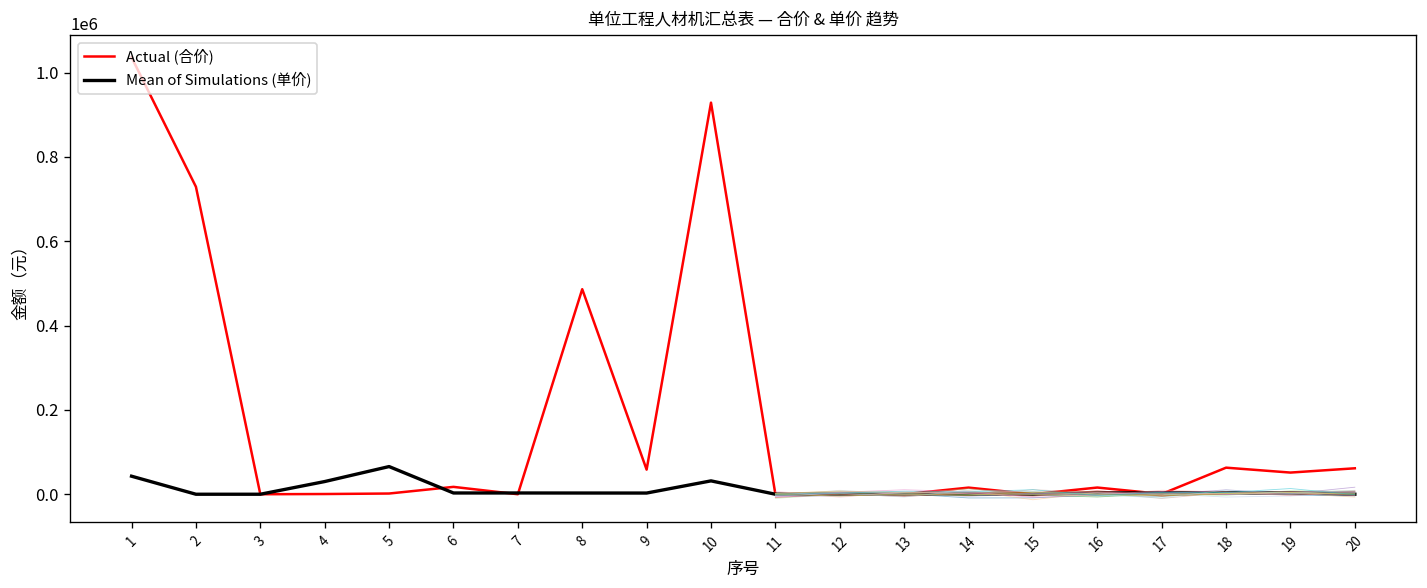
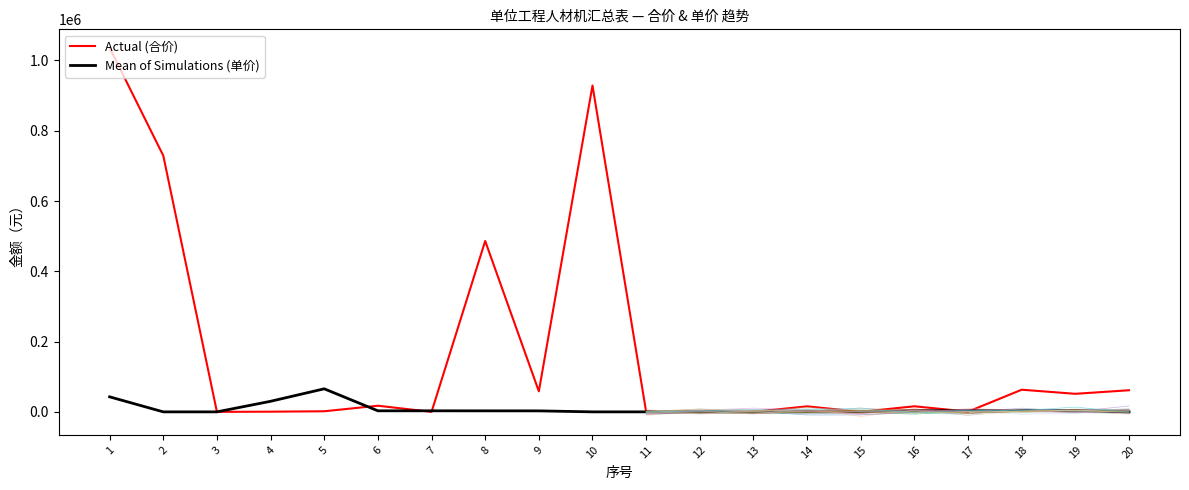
  {
    "Actual (合价)": {
      "2": 730000,
      "4": 0,
      "5": 0,
      "6": 20000,
      "8": 490000,
      "9": 60000,
      "10": 930000,
      "16": 20000,
      "18": 60000,
      "19": 50000,
      "20": 60000
    },
    "Mean of Simulations (单价)": {
      "1": 40000,
      "2": 0,
      "4": 30000,
      "5": 70000,
      "6": 0,
      "8": 0,
      "9": 0,
-     "10": 30000
+     "10": 0
    }
  }
